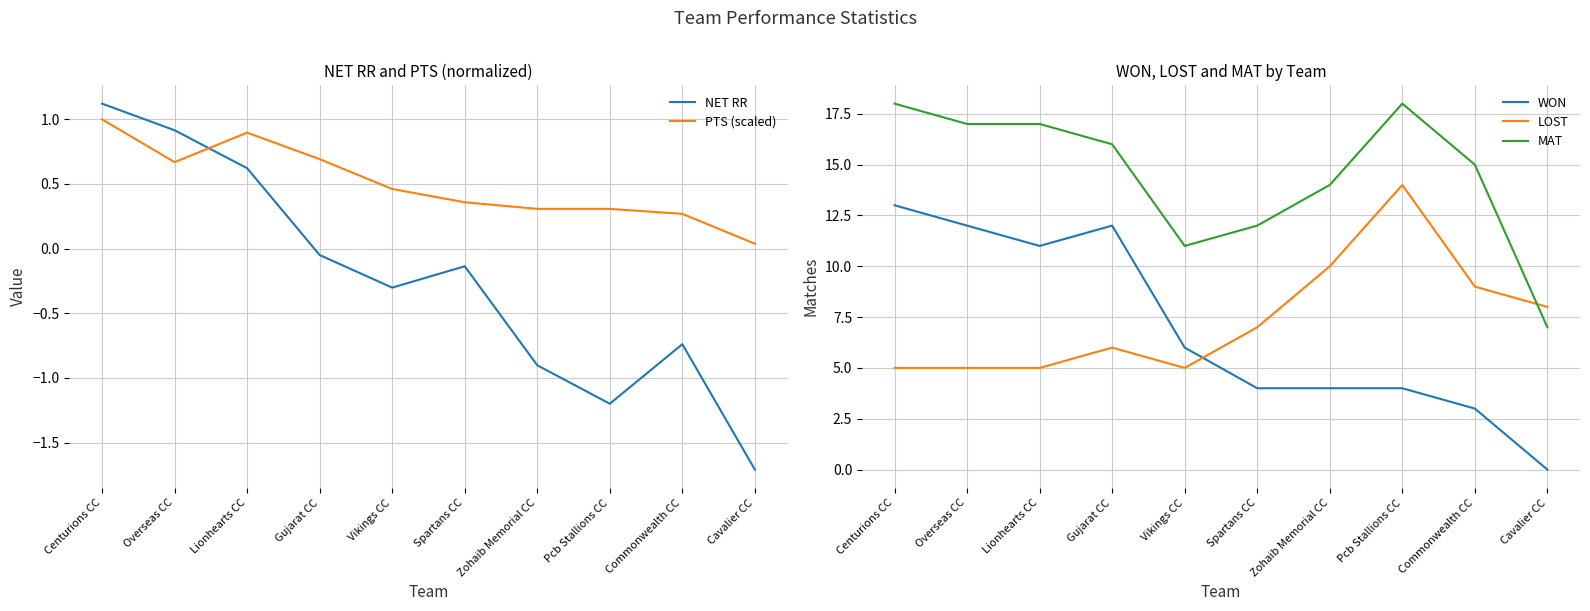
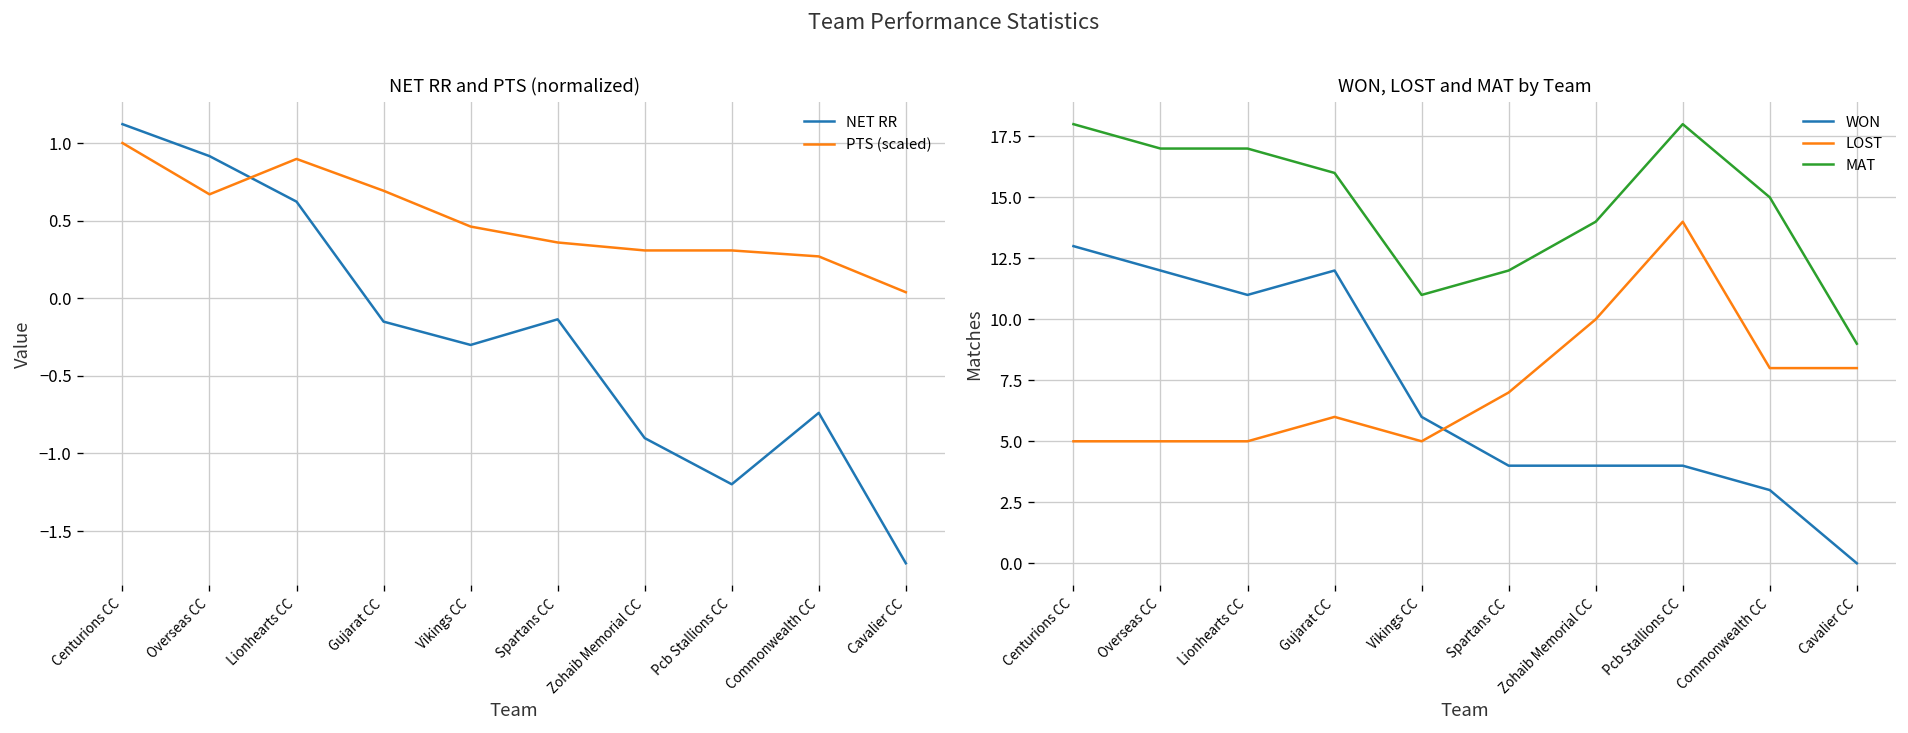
  {
    "NET RR and PTS (normalized)": {
      "NET RR": {
        "Centurions CC": 1.12,
        "Overseas CC": 0.92,
        "Lionhearts CC": 0.62,
-       "Gujarat CC": -0.05,
+       "Gujarat CC": -0.15,
        "Vikings CC": -0.30,
        "Spartans CC": -0.14,
        "Zohaib Memorial CC": -0.90,
        "Pcb Stallions CC": -1.20,
        "Commonwealth CC": -0.74,
        "Cavalier CC": -1.71
      },
      "PTS (scaled)": {
        "Centurions CC": 1.00,
        "Overseas CC": 0.67,
        "Lionhearts CC": 0.90,
        "Gujarat CC": 0.69,
        "Vikings CC": 0.46,
        "Spartans CC": 0.36,
        "Zohaib Memorial CC": 0.31,
        "Pcb Stallions CC": 0.31,
        "Commonwealth CC": 0.27,
        "Cavalier CC": 0.04
      }
    },
    "WON, LOST and MAT by Team": {
      "WON": {
        "Centurions CC": 13,
        "Overseas CC": 12,
        "Lionhearts CC": 11,
        "Gujarat CC": 12,
        "Vikings CC": 6,
        "Spartans CC": 4,
        "Zohaib Memorial CC": 4,
        "Pcb Stallions CC": 4,
        "Commonwealth CC": 3,
        "Cavalier CC": 0
      },
      "LOST": {
        "Centurions CC": 5,
        "Overseas CC": 5,
        "Lionhearts CC": 5,
        "Gujarat CC": 6,
        "Vikings CC": 5,
        "Spartans CC": 7,
        "Zohaib Memorial CC": 10,
        "Pcb Stallions CC": 14,
-       "Commonwealth CC": 9,
+       "Commonwealth CC": 8,
        "Cavalier CC": 8
      },
      "MAT": {
        "Centurions CC": 18,
        "Overseas CC": 17,
        "Lionhearts CC": 17,
        "Gujarat CC": 16,
        "Vikings CC": 11,
        "Spartans CC": 12,
        "Zohaib Memorial CC": 14,
        "Pcb Stallions CC": 18,
        "Commonwealth CC": 15,
-       "Cavalier CC": 7
+       "Cavalier CC": 9
      }
    }
  }
